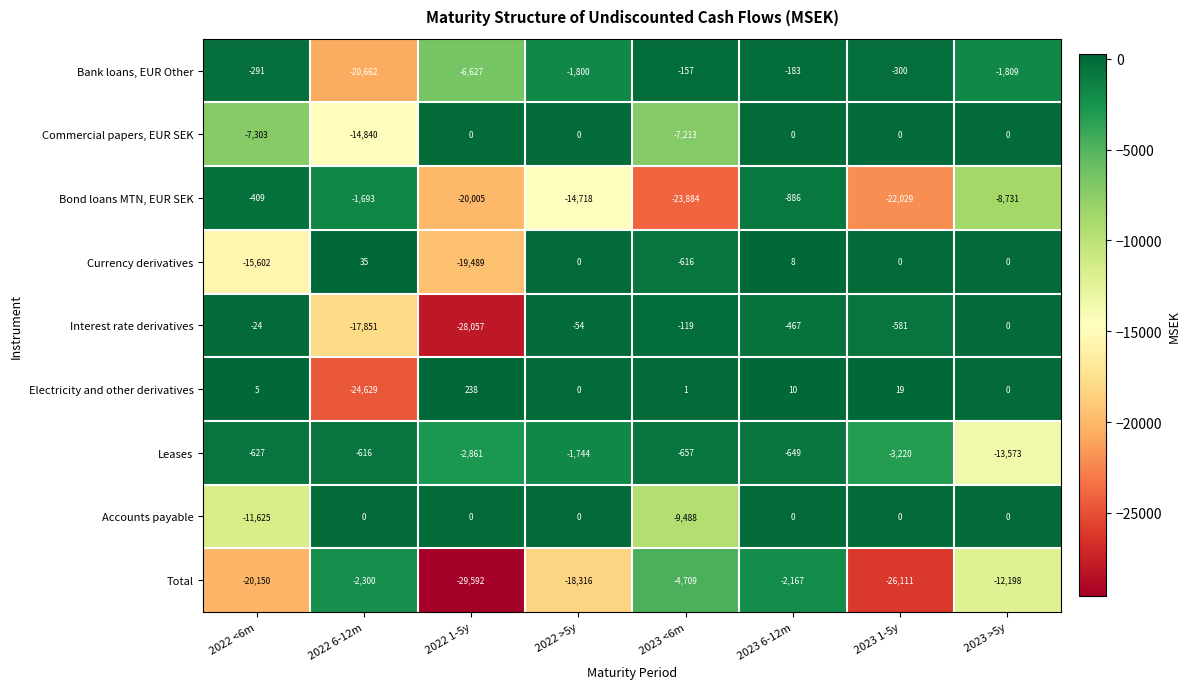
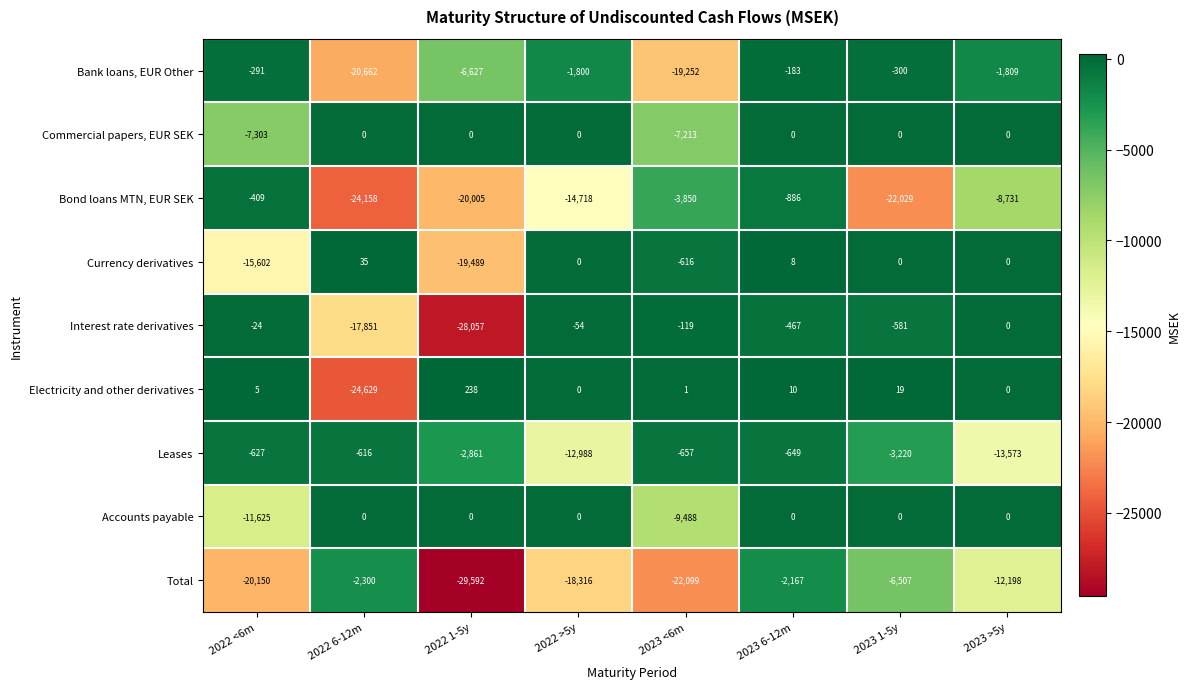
  {
    "Bank loans, EUR Other": {
      "2022 <6m": "-291",
      "2022 6-12m": "-20,662",
      "2022 1-5y": "-6,627",
      "2022 >5y": "-1,800",
-     "2023 <6m": "-157",
+     "2023 <6m": "-19,252",
      "2023 6-12m": "-183",
      "2023 1-5y": "-300",
      "2023 >5y": "-1,809"
    },
    "Commercial papers, EUR SEK": {
      "2022 <6m": "-7,303",
-     "2022 6-12m": "-14,840",
+     "2022 6-12m": "0",
      "2022 1-5y": "0",
      "2022 >5y": "0",
      "2023 <6m": "-7,213",
      "2023 6-12m": "0",
      "2023 1-5y": "0",
      "2023 >5y": "0"
    },
    "Bond loans MTN, EUR SEK": {
      "2022 <6m": "-409",
-     "2022 6-12m": "-1,693",
+     "2022 6-12m": "-24,158",
      "2022 1-5y": "-20,005",
      "2022 >5y": "-14,718",
-     "2023 <6m": "-23,884",
+     "2023 <6m": "-3,850",
      "2023 6-12m": "-886",
      "2023 1-5y": "-22,029",
      "2023 >5y": "-8,731"
    },
    "Currency derivatives": {
      "2022 <6m": "-15,602",
      "2022 6-12m": "35",
      "2022 1-5y": "-19,489",
      "2022 >5y": "0",
      "2023 <6m": "-616",
      "2023 6-12m": "8",
      "2023 1-5y": "0",
      "2023 >5y": "0"
    },
    "Interest rate derivatives": {
      "2022 <6m": "-24",
      "2022 6-12m": "-17,851",
      "2022 1-5y": "-28,057",
      "2022 >5y": "-54",
      "2023 <6m": "-119",
      "2023 6-12m": "-467",
      "2023 1-5y": "-581",
      "2023 >5y": "0"
    },
    "Electricity and other derivatives": {
      "2022 <6m": "5",
      "2022 6-12m": "-24,629",
      "2022 1-5y": "238",
      "2022 >5y": "0",
      "2023 <6m": "1",
      "2023 6-12m": "10",
      "2023 1-5y": "19",
      "2023 >5y": "0"
    },
    "Leases": {
      "2022 <6m": "-627",
      "2022 6-12m": "-616",
      "2022 1-5y": "-2,861",
-     "2022 >5y": "-1,744",
+     "2022 >5y": "-12,988",
      "2023 <6m": "-657",
      "2023 6-12m": "-649",
      "2023 1-5y": "-3,220",
      "2023 >5y": "-13,573"
    },
    "Accounts payable": {
      "2022 <6m": "-11,625",
      "2022 6-12m": "0",
      "2022 1-5y": "0",
      "2022 >5y": "0",
      "2023 <6m": "-9,488",
      "2023 6-12m": "0",
      "2023 1-5y": "0",
      "2023 >5y": "0"
    },
    "Total": {
      "2022 <6m": "-20,150",
      "2022 6-12m": "-2,300",
      "2022 1-5y": "-29,592",
      "2022 >5y": "-18,316",
-     "2023 <6m": "-4,709",
+     "2023 <6m": "-22,099",
      "2023 6-12m": "-2,167",
-     "2023 1-5y": "-26,111",
+     "2023 1-5y": "-6,507",
      "2023 >5y": "-12,198"
    }
  }
